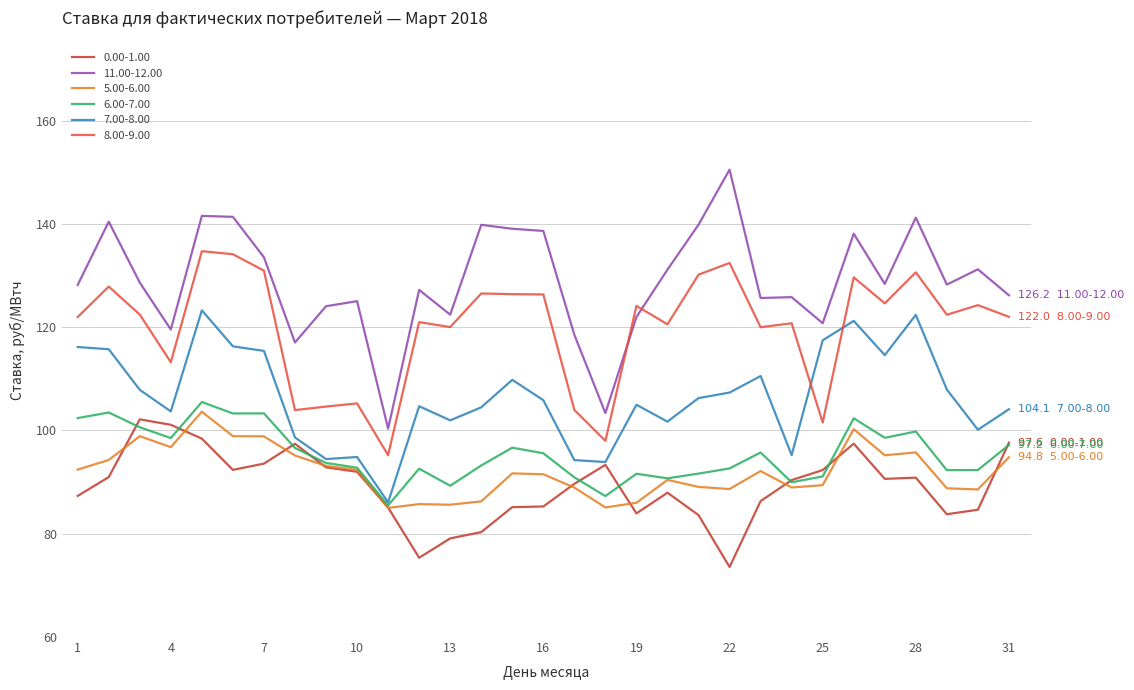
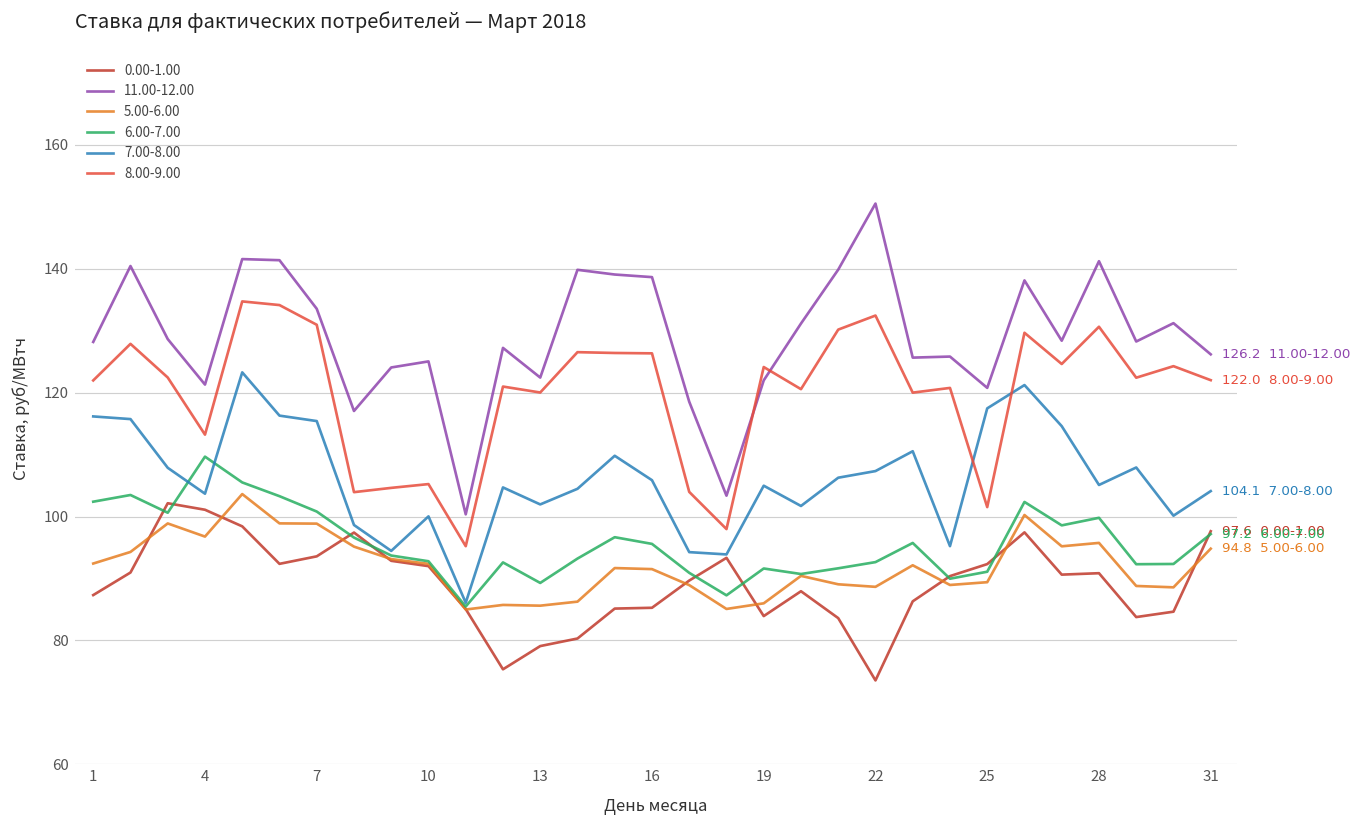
  {
    "11.00-12.00": {
      "1": 128,
-     "4": 120,
+     "4": 121,
      "7": 134,
      "10": 125,
      "13": 122,
      "16": 139,
      "19": 122,
      "22": 151,
      "25": 121,
      "28": 141
    },
    "6.00-7.00": {
      "1": 102,
-     "4": 99,
-     "7": 103,
+     "4": 110,
+     "7": 101,
      "13": 89,
      "16": 96,
      "19": 92,
      "22": 93,
      "25": 91,
      "28": 100
    },
    "7.00-8.00": {
      "1": 116,
      "4": 104,
      "7": 115,
-     "10": 95,
+     "10": 100,
      "13": 102,
      "16": 106,
      "19": 105,
      "22": 107,
      "25": 117,
-     "28": 122
+     "28": 105
    }
  }
